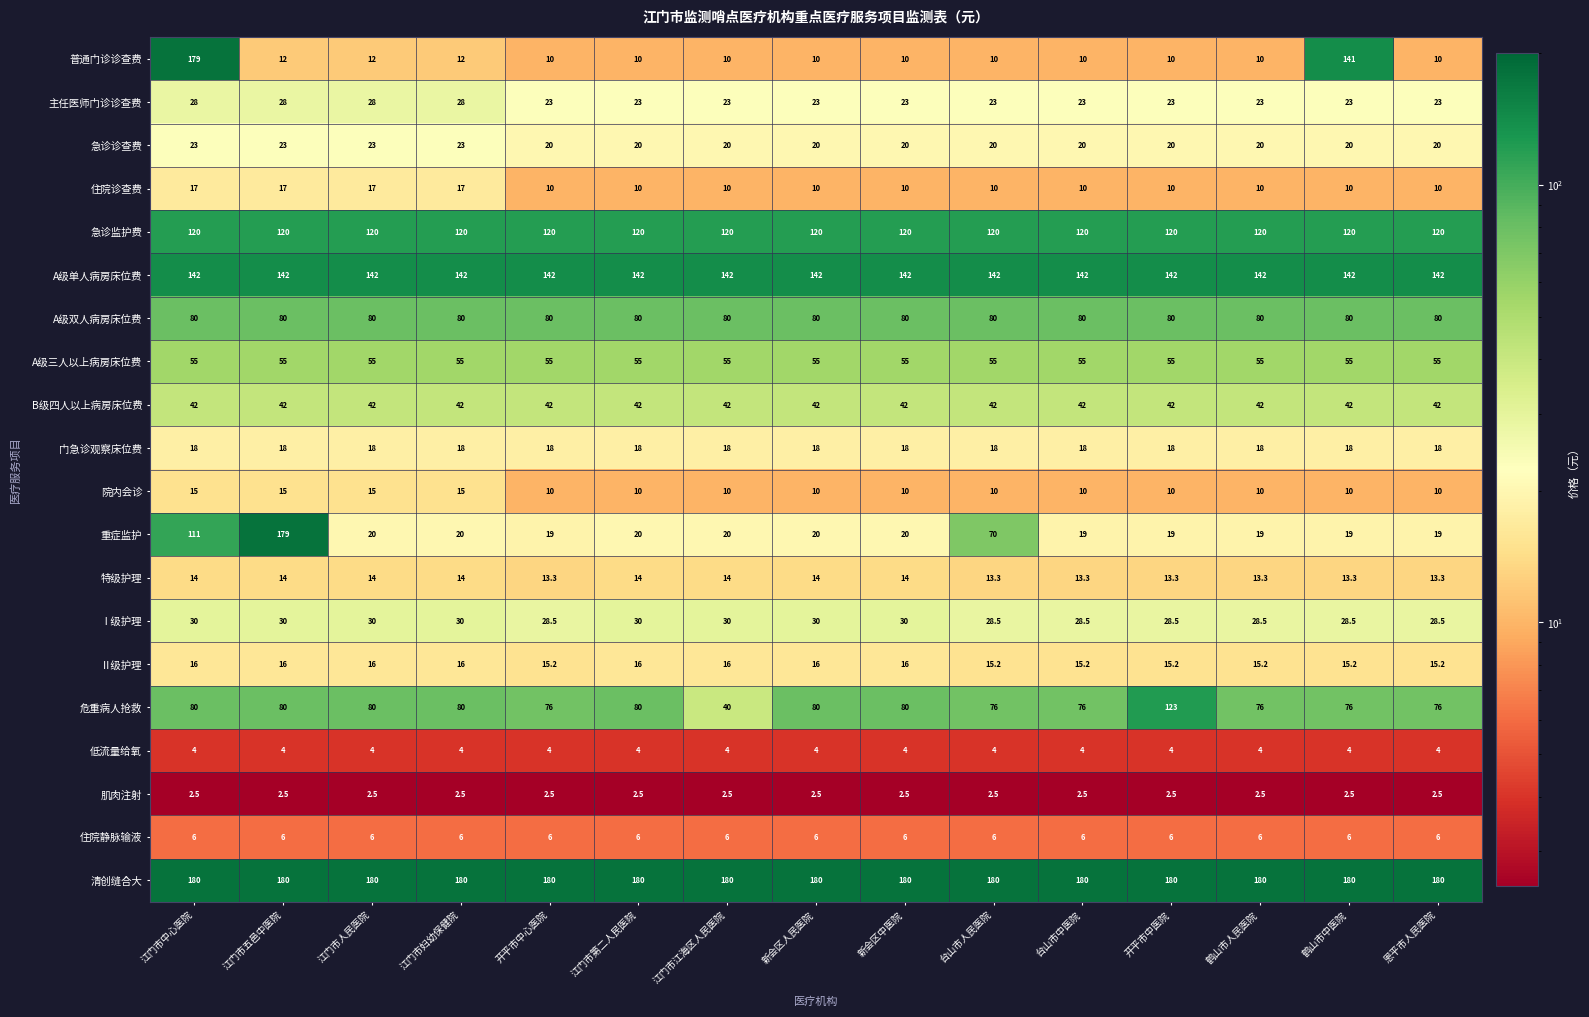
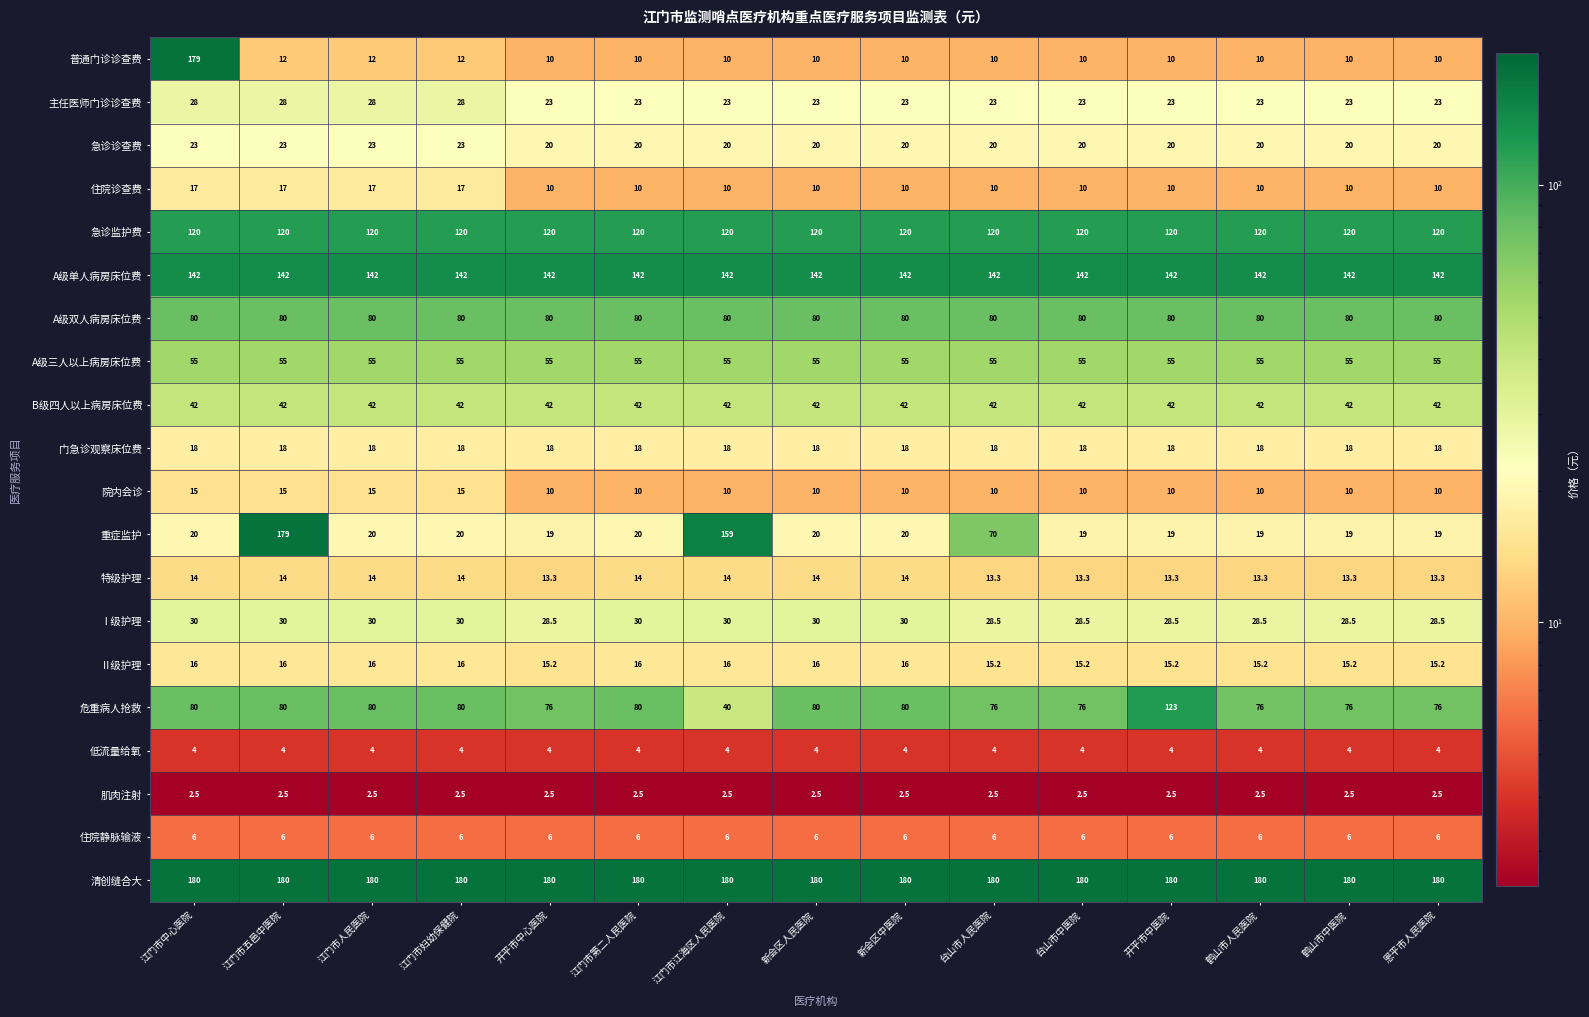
  {
    "普通门诊诊查费": {
      "江门市中心医院": 179,
      "江门市五邑中医院": 12,
      "江门市人民医院": 12,
      "江门市妇幼保健院": 12,
      "开平市中心医院": 10,
      "江门市第二人民医院": 10,
      "江门市江海区人民医院": 10,
      "新会区人民医院": 10,
      "新会区中医院": 10,
      "台山市人民医院": 10,
      "台山市中医院": 10,
      "开平市中医院": 10,
      "鹤山市人民医院": 10,
-     "鹤山市中医院": 141,
+     "鹤山市中医院": 10,
      "恩平市人民医院": 10
    },
    "重症监护": {
-     "江门市中心医院": 111,
+     "江门市中心医院": 20,
      "江门市五邑中医院": 179,
      "江门市人民医院": 20,
      "江门市妇幼保健院": 20,
      "开平市中心医院": 19,
      "江门市第二人民医院": 20,
-     "江门市江海区人民医院": 20,
+     "江门市江海区人民医院": 159,
      "新会区人民医院": 20,
      "新会区中医院": 20,
      "台山市人民医院": 70,
      "台山市中医院": 19,
      "开平市中医院": 19,
      "鹤山市人民医院": 19,
      "鹤山市中医院": 19,
      "恩平市人民医院": 19
    }
  }
